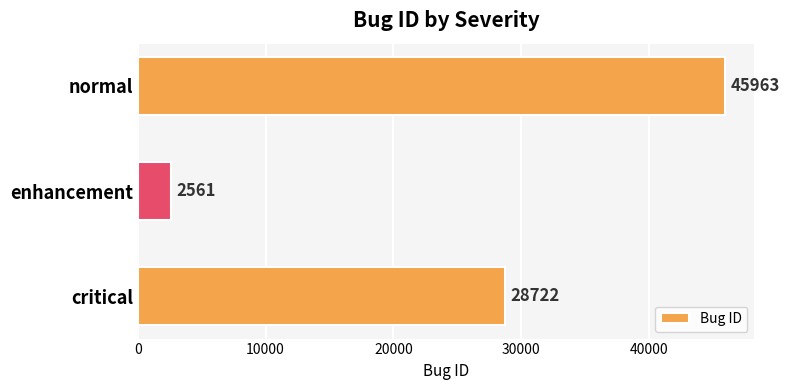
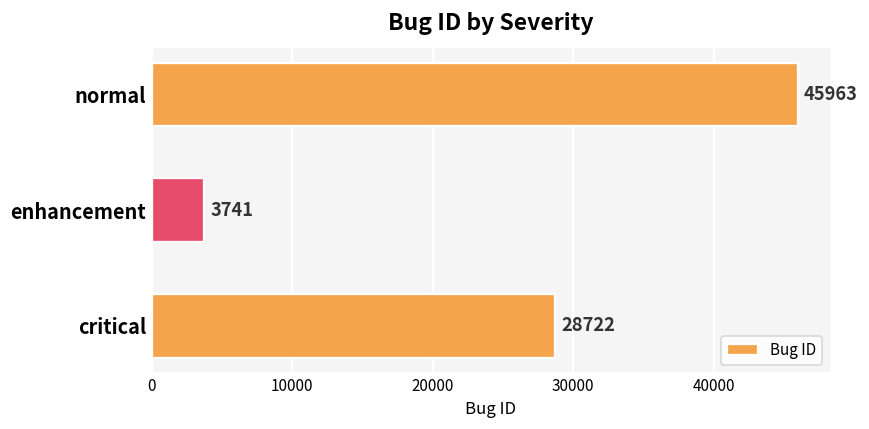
  {
    "normal": 45963,
-   "enhancement": 2561,
+   "enhancement": 3741,
    "critical": 28722
  }
